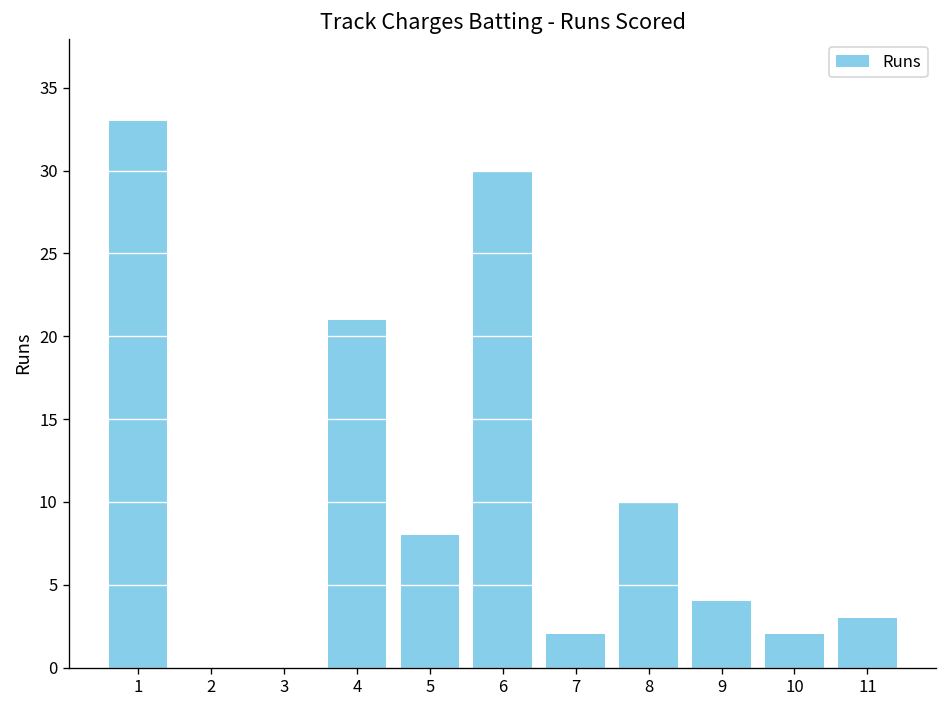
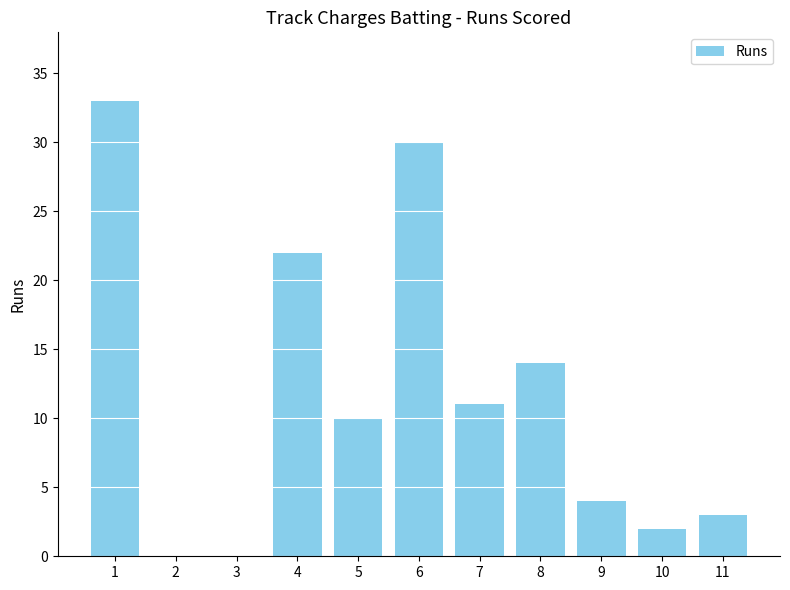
  {
    "1": 33,
    "2": 0,
    "3": 0,
-   "4": 21,
-   "5": 8,
+   "4": 22,
+   "5": 10,
    "6": 30,
-   "7": 2,
-   "8": 10,
+   "7": 11,
+   "8": 14,
    "9": 4,
    "10": 2,
    "11": 3
  }
